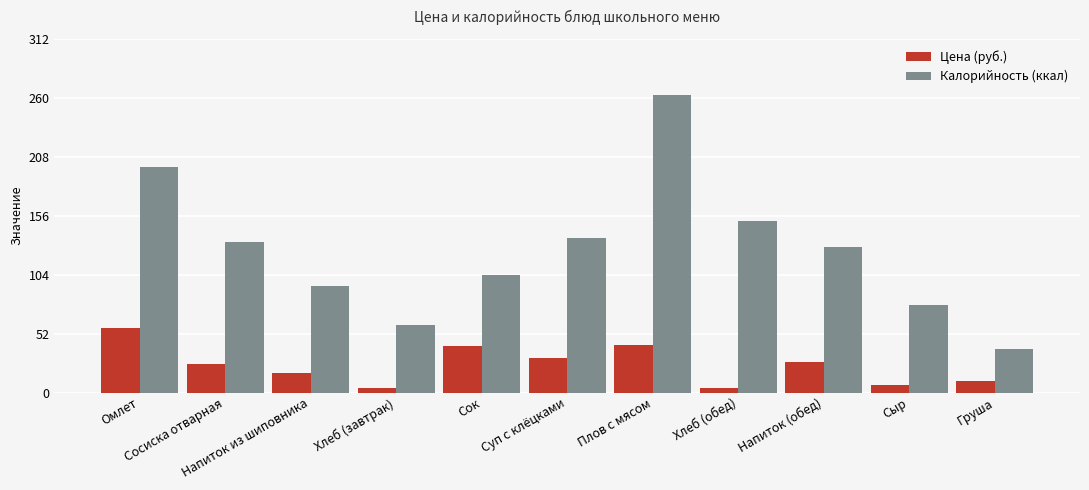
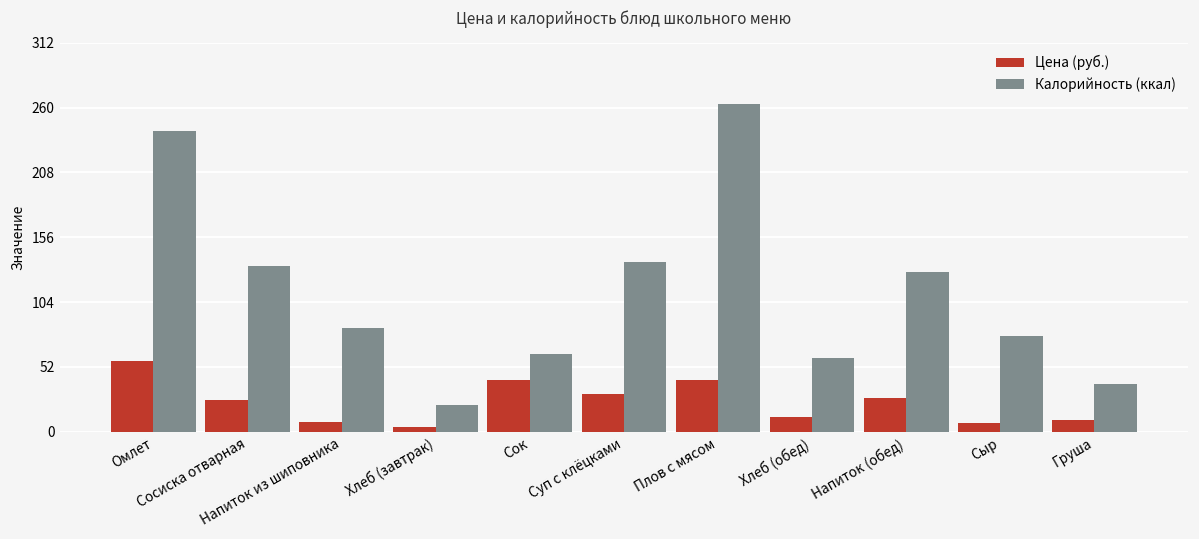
  {
    "Цена (руб.)": {
      "Омлет": 57,
      "Сосиска отварная": 26,
-     "Напиток из шиповника": 17,
+     "Напиток из шиповника": 8,
      "Хлеб (завтрак)": 4,
      "Сок": 41,
      "Суп с клёцками": 30,
      "Плов с мясом": 42,
-     "Хлеб (обед)": 4,
+     "Хлеб (обед)": 12,
      "Напиток (обед)": 27,
      "Сыр": 7,
      "Груша": 10
    },
    "Калорийность (ккал)": {
-     "Омлет": 199,
+     "Омлет": 241,
      "Сосиска отварная": 133,
-     "Напиток из шиповника": 94,
-     "Хлеб (завтрак)": 59,
-     "Сок": 104,
+     "Напиток из шиповника": 83,
+     "Хлеб (завтрак)": 22,
+     "Сок": 62,
      "Суп с клёцками": 136,
      "Плов с мясом": 263,
-     "Хлеб (обед)": 151,
+     "Хлеб (обед)": 59,
      "Напиток (обед)": 128,
      "Сыр": 77,
      "Груша": 38
    }
  }
